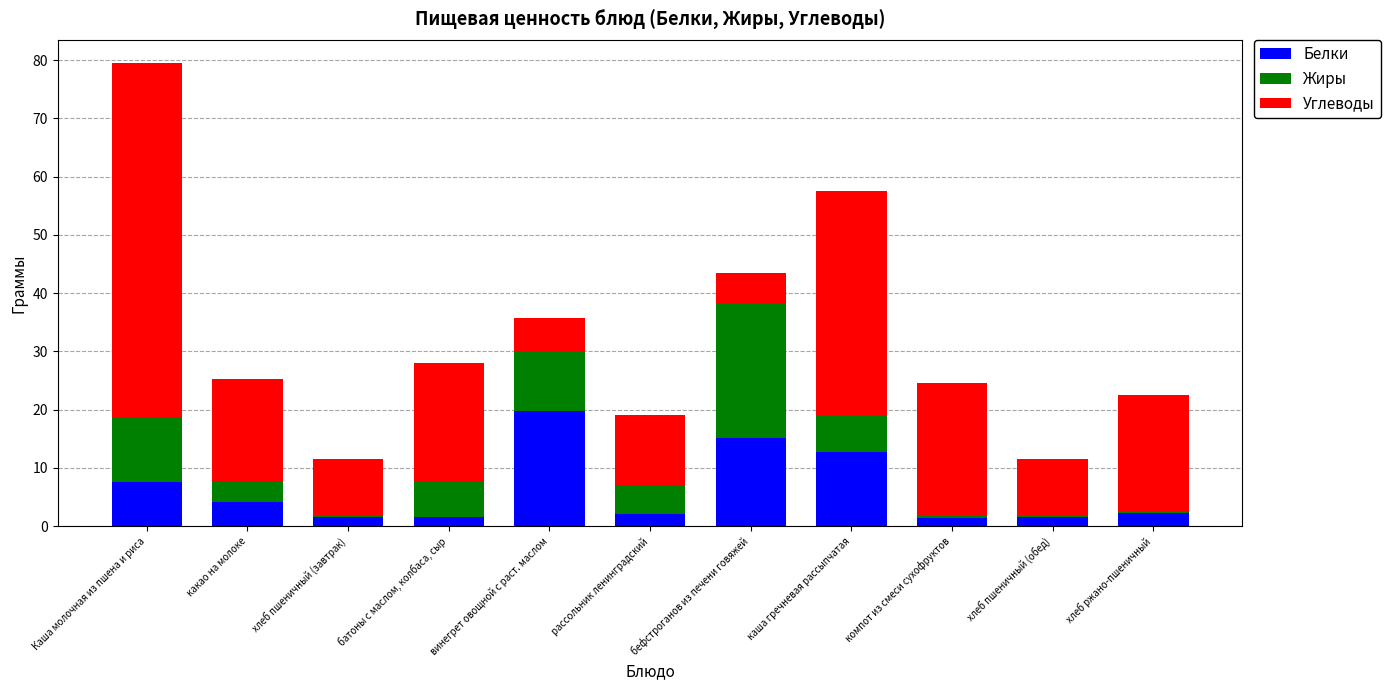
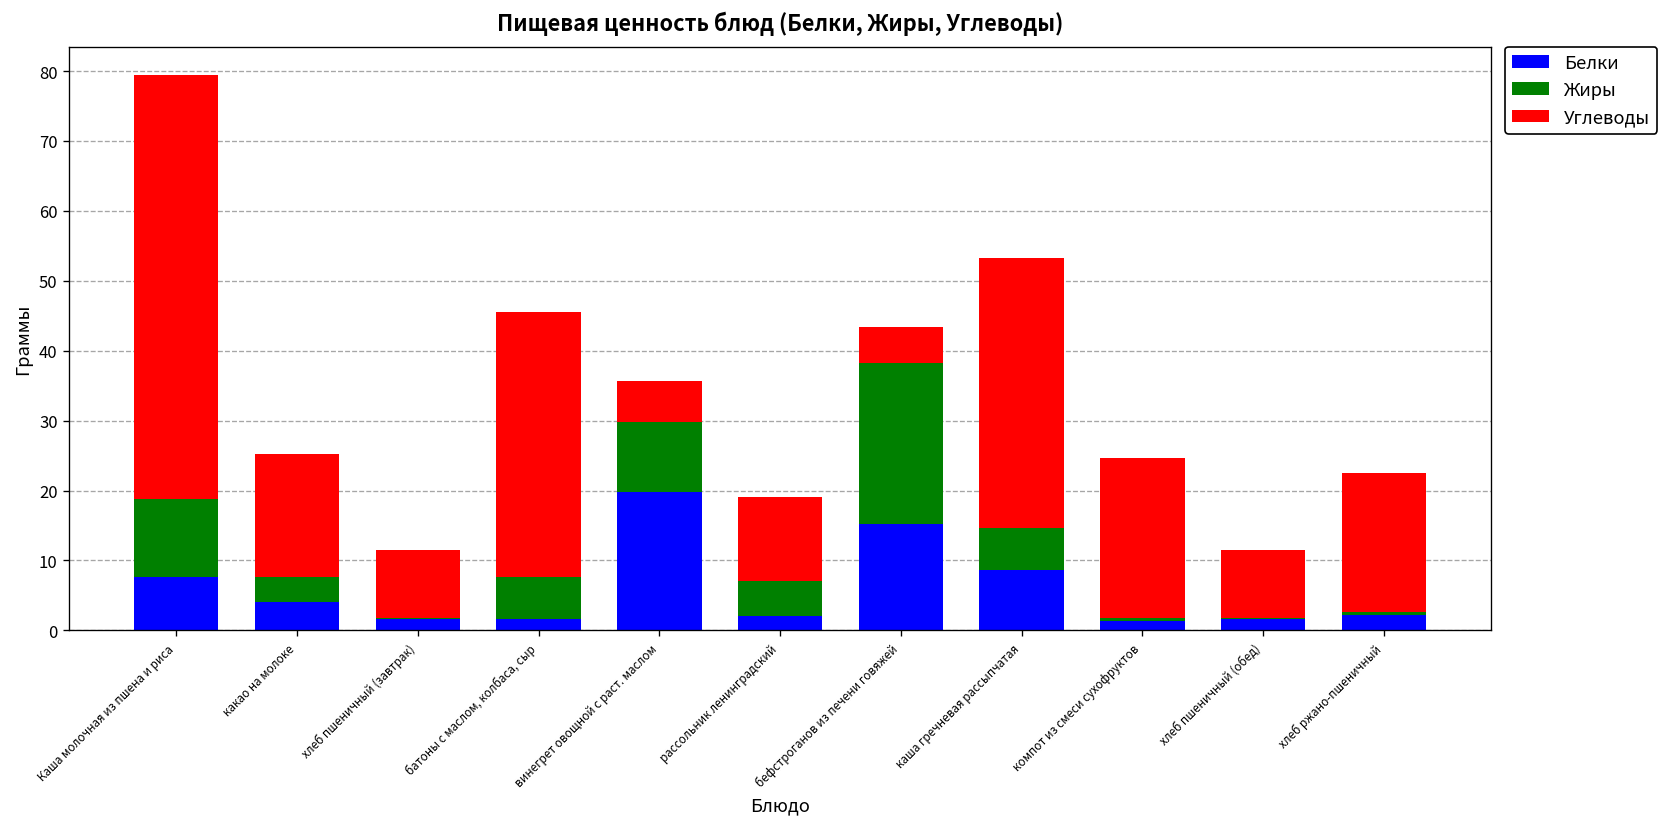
  {
    "Белки": {
      "Каша молочная из пшена и риса": 8,
      "какао на молоке": 4,
      "хлеб пшеничный (завтрак)": 2,
      "батоны с маслом, колбаса, сыр": 2,
      "винегрет овощной с раст. маслом": 20,
      "рассольник ленинградский": 2,
      "бефстроганов из печени говяжей": 15,
-     "каша гречневая рассыпчатая": 13,
+     "каша гречневая рассыпчатая": 9,
      "компот из смеси сухофруктов": 1,
      "хлеб пшеничный (обед)": 2,
      "хлеб ржано-пшеничный": 2
    },
    "Жиры": {
      "Каша молочная из пшена и риса": 11,
      "какао на молоке": 4,
      "батоны с маслом, колбаса, сыр": 6,
      "винегрет овощной с раст. маслом": 10,
      "рассольник ленинградский": 5,
      "бефстроганов из печени говяжей": 23,
      "каша гречневая рассыпчатая": 6,
      "хлеб ржано-пшеничный": 0
    },
    "Углеводы": {
      "Каша молочная из пшена и риса": 61,
      "какао на молоке": 18,
      "хлеб пшеничный (завтрак)": 10,
-     "батоны с маслом, колбаса, сыр": 20,
+     "батоны с маслом, колбаса, сыр": 38,
      "винегрет овощной с раст. маслом": 6,
      "рассольник ленинградский": 12,
      "бефстроганов из печени говяжей": 5,
      "каша гречневая рассыпчатая": 39,
      "компот из смеси сухофруктов": 23,
      "хлеб пшеничный (обед)": 10,
      "хлеб ржано-пшеничный": 20
    }
  }
